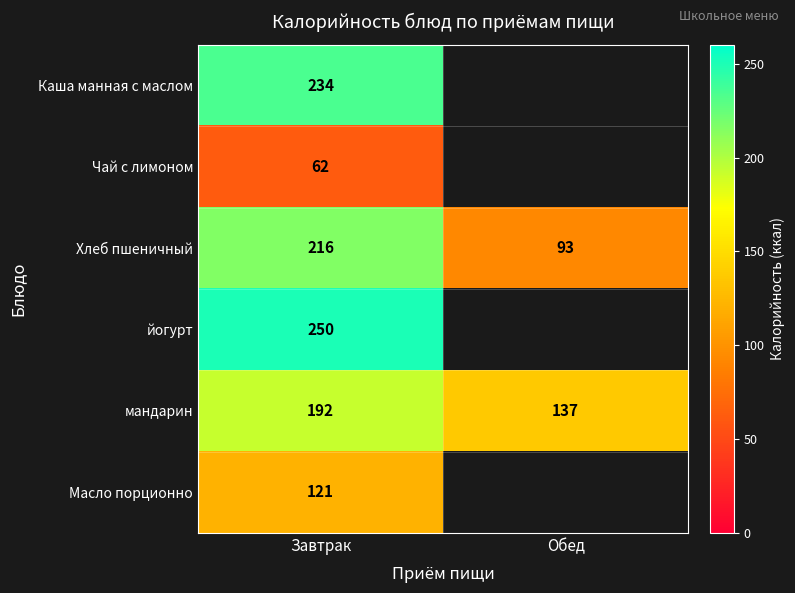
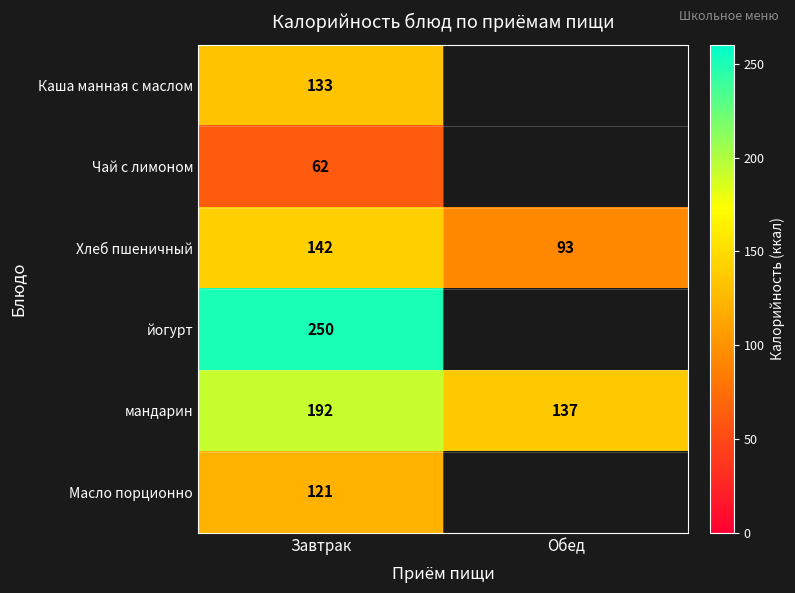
  {
    "Каша манная с маслом": {
-     "Завтрак": 234
+     "Завтрак": 133
    },
    "Чай с лимоном": {
      "Завтрак": 62
    },
    "Хлеб пшеничный": {
-     "Завтрак": 216,
+     "Завтрак": 142,
      "Обед": 93
    },
    "йогурт": {
      "Завтрак": 250
    },
    "мандарин": {
      "Завтрак": 192,
      "Обед": 137
    },
    "Масло порционно": {
      "Завтрак": 121
    }
  }
